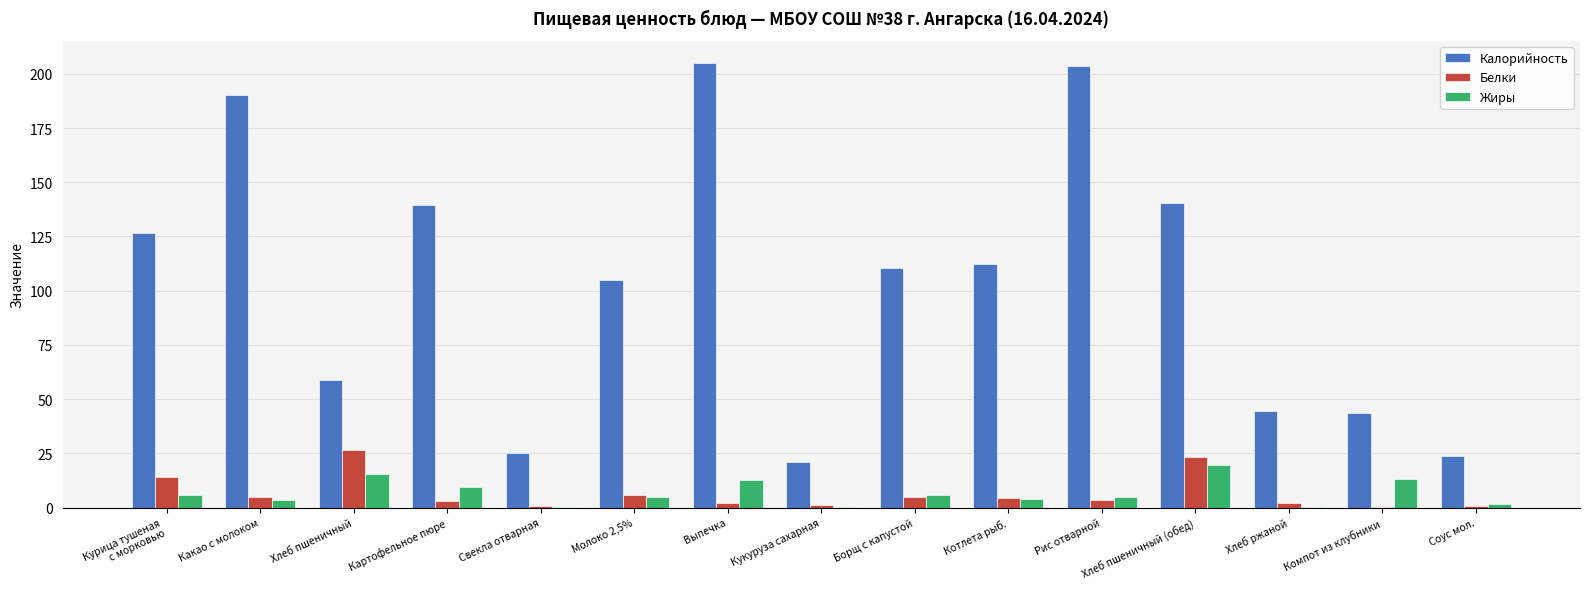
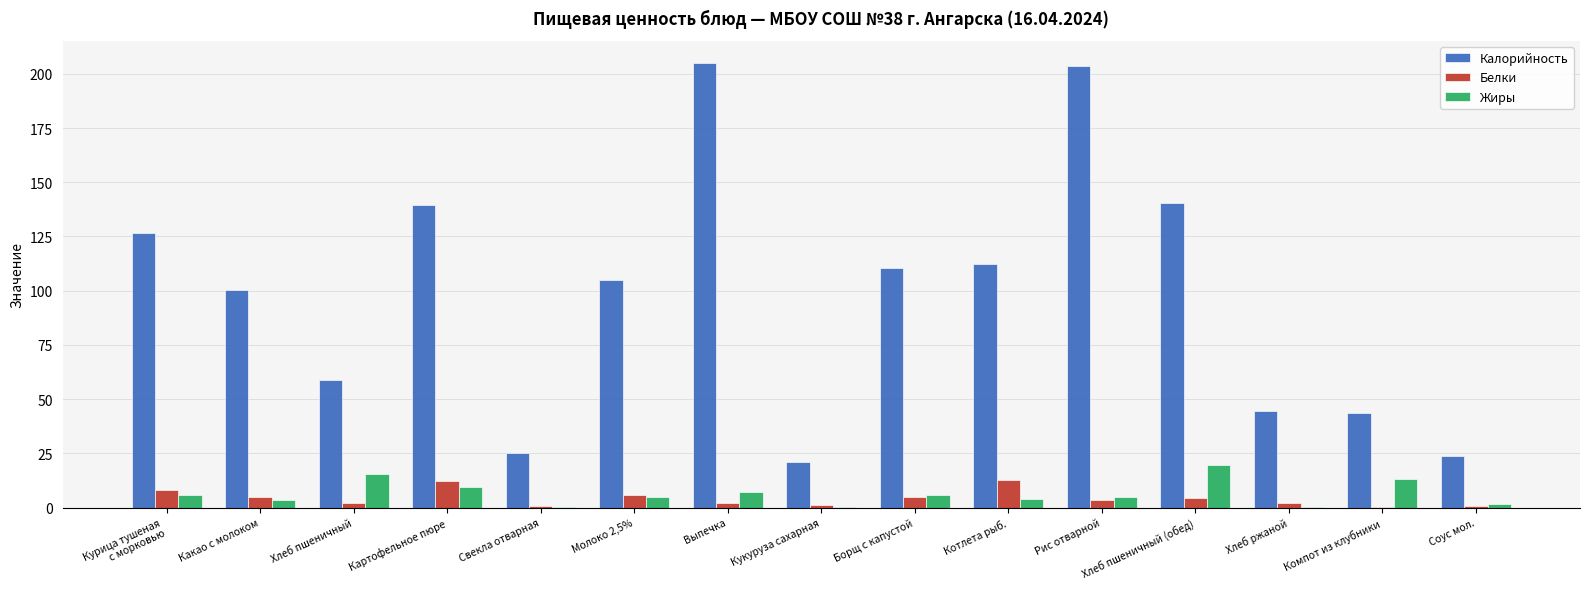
  {
    "Калорийность": {
      "Курица тушеная с морковью": 126,
-     "Какао с молоком": 190,
+     "Какао с молоком": 100,
      "Хлеб пшеничный": 59,
      "Картофельное пюре": 139,
      "Свекла отварная": 25,
      "Молоко 2,5%": 105,
      "Выпечка": 205,
      "Кукуруза сахарная": 21,
      "Борщ с капустой": 110,
      "Котлета рыб.": 112,
      "Рис отварной": 204,
      "Хлеб пшеничный (обед)": 141,
      "Хлеб ржаной": 45,
      "Компот из клубники": 44,
      "Соус мол.": 24
    },
    "Белки": {
-     "Курица тушеная с морковью": 14,
+     "Курица тушеная с морковью": 8,
      "Какао с молоком": 5,
-     "Хлеб пшеничный": 26,
-     "Картофельное пюре": 3,
+     "Хлеб пшеничный": 2,
+     "Картофельное пюре": 12,
      "Молоко 2,5%": 6,
      "Выпечка": 2,
      "Кукуруза сахарная": 1,
      "Борщ с капустой": 5,
-     "Котлета рыб.": 4,
+     "Котлета рыб.": 13,
      "Рис отварной": 4,
-     "Хлеб пшеничный (обед)": 23,
+     "Хлеб пшеничный (обед)": 5,
      "Хлеб ржаной": 2
    },
    "Жиры": {
      "Курица тушеная с морковью": 6,
      "Какао с молоком": 4,
      "Хлеб пшеничный": 15,
      "Картофельное пюре": 9,
      "Молоко 2,5%": 5,
-     "Выпечка": 13,
+     "Выпечка": 7,
      "Борщ с капустой": 6,
      "Котлета рыб.": 4,
      "Рис отварной": 5,
      "Хлеб пшеничный (обед)": 20,
      "Компот из клубники": 13,
      "Соус мол.": 2
    }
  }
